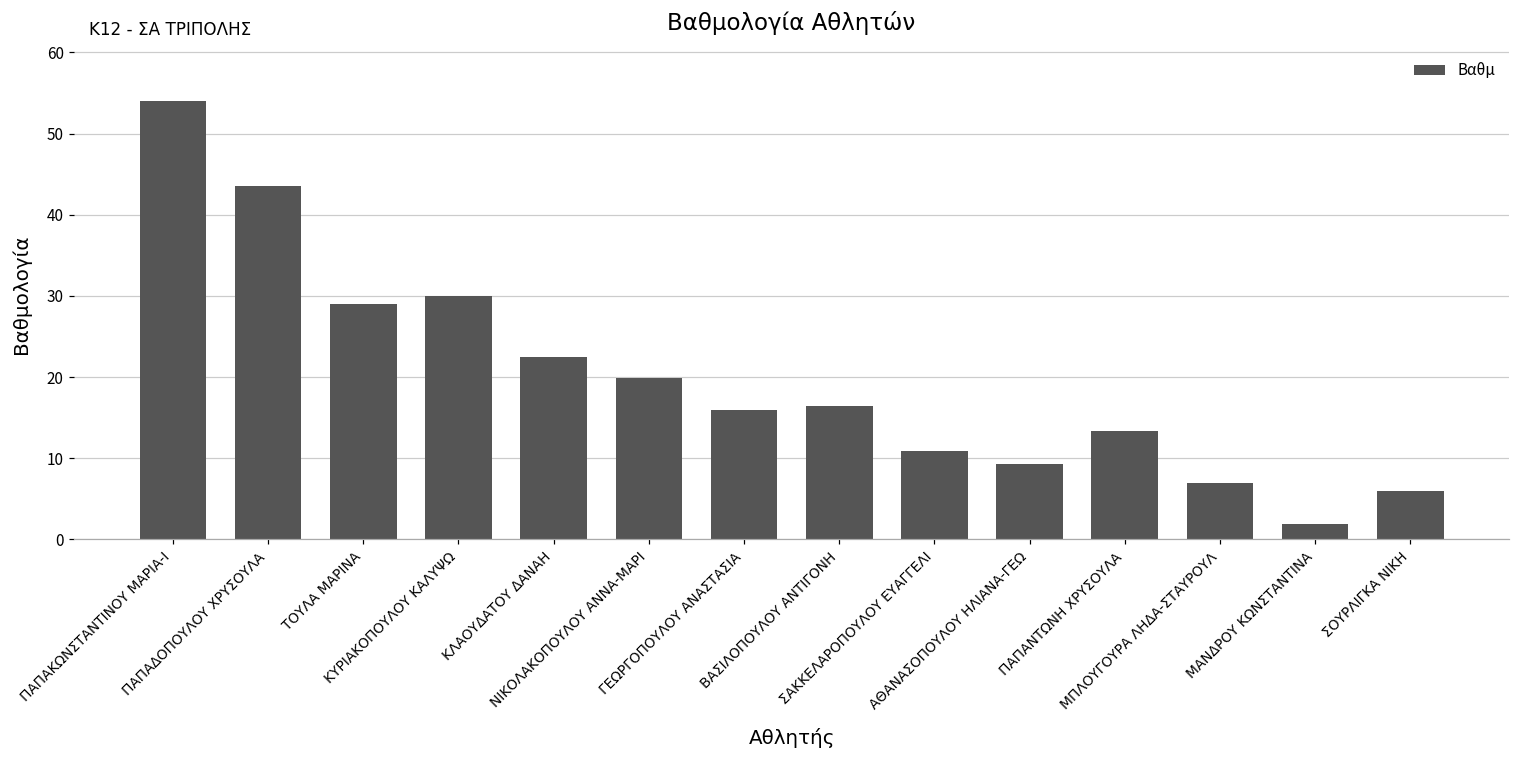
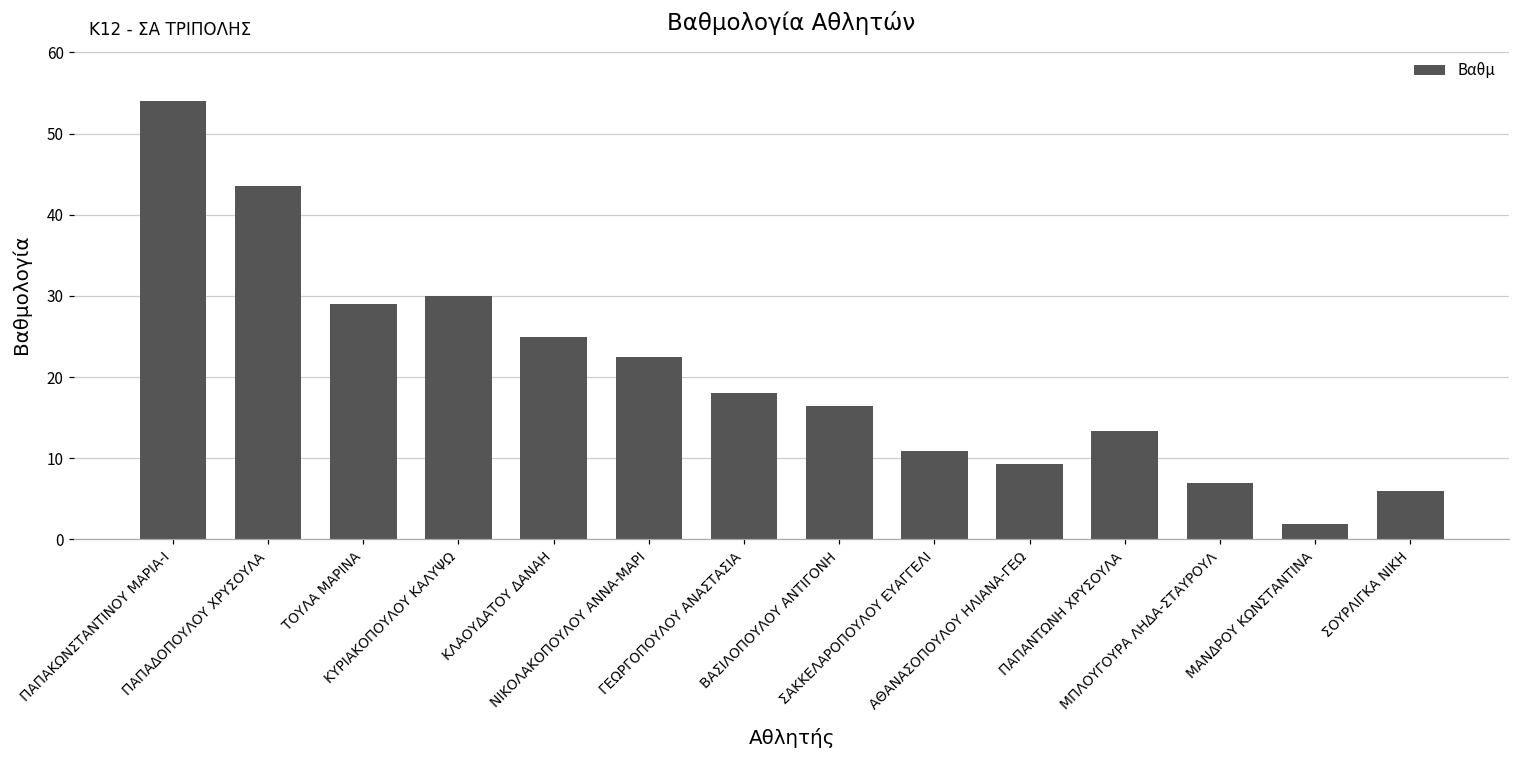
  {
    "ΠΑΠΑΚΩΝΣΤΑΝΤΙΝΟΥ ΜΑΡΙΑ-Ι": 54,
    "ΠΑΠΑΔΟΠΟΥΛΟΥ ΧΡΥΣΟΥΛΑ": 44,
    "ΤΟΥΛΑ ΜΑΡΙΝΑ": 29,
    "ΚΥΡΙΑΚΟΠΟΥΛΟΥ ΚΑΛΥΨΩ": 30,
-   "ΚΛΑΟΥΔΑΤΟΥ ΔΑΝΑΗ": 23,
-   "ΝΙΚΟΛΑΚΟΠΟΥΛΟΥ ΑΝΝΑ-ΜΑΡΙ": 20,
-   "ΓΕΩΡΓΟΠΟΥΛΟΥ ΑΝΑΣΤΑΣΙΑ": 16,
+   "ΚΛΑΟΥΔΑΤΟΥ ΔΑΝΑΗ": 25,
+   "ΝΙΚΟΛΑΚΟΠΟΥΛΟΥ ΑΝΝΑ-ΜΑΡΙ": 23,
+   "ΓΕΩΡΓΟΠΟΥΛΟΥ ΑΝΑΣΤΑΣΙΑ": 18,
    "ΒΑΣΙΛΟΠΟΥΛΟΥ ΑΝΤΙΓΟΝΗ": 16,
    "ΣΑΚΚΕΛΑΡΟΠΟΥΛΟΥ ΕΥΑΓΓΕΛΙ": 11,
    "ΑΘΑΝΑΣΟΠΟΥΛΟΥ ΗΛΙΑΝΑ-ΓΕΩ": 9,
    "ΠΑΠΑΝΤΩΝΗ ΧΡΥΣΟΥΛΑ": 13,
    "ΜΠΛΟΥΓΟΥΡΑ ΛΗΔΑ-ΣΤΑΥΡΟΥΛ": 7,
    "ΜΑΝΔΡΟΥ ΚΩΝΣΤΑΝΤΙΝΑ": 2,
    "ΣΟΥΡΛΙΓΚΑ ΝΙΚΗ": 6
  }
